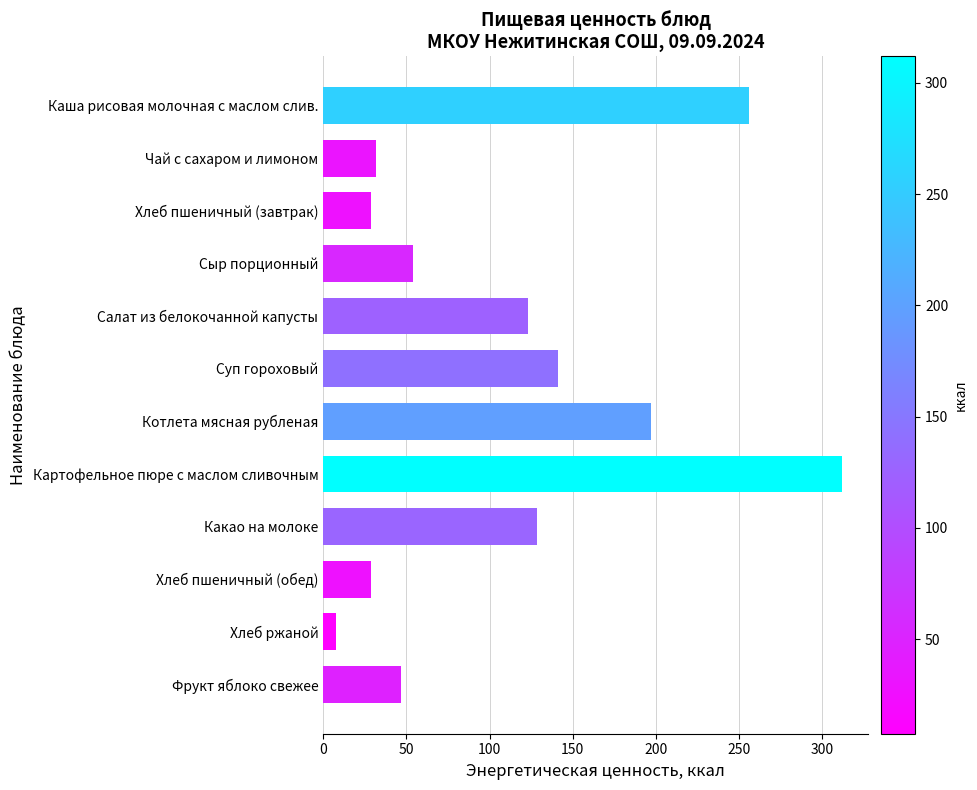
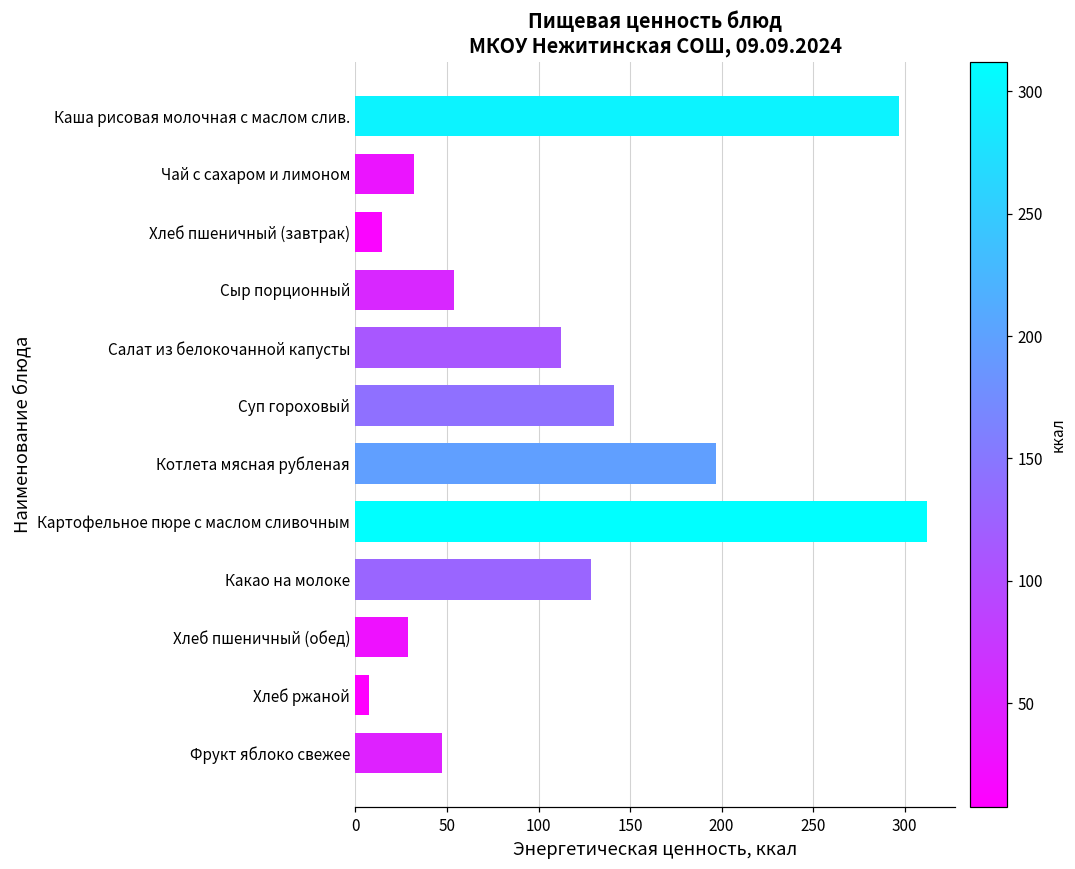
  {
-   "Каша рисовая молочная с маслом слив.": 256,
+   "Каша рисовая молочная с маслом слив.": 297,
    "Чай с сахаром и лимоном": 32,
-   "Хлеб пшеничный (завтрак)": 29,
+   "Хлеб пшеничный (завтрак)": 14,
    "Сыр порционный": 54,
-   "Салат из белокочанной капусты": 123,
+   "Салат из белокочанной капусты": 112,
    "Суп гороховый": 141,
    "Котлета мясная рубленая": 197,
    "Картофельное пюре с маслом сливочным": 312,
    "Какао на молоке": 129,
    "Хлеб пшеничный (обед)": 29,
    "Хлеб ржаной": 8,
    "Фрукт яблоко свежее": 47
  }
